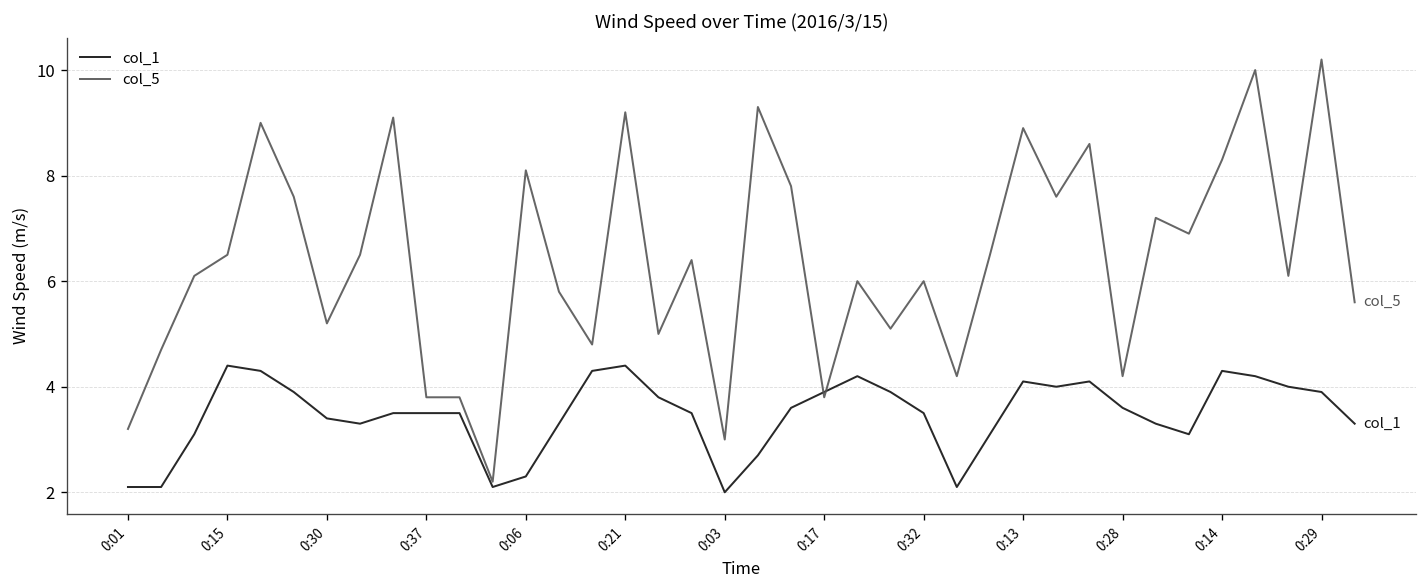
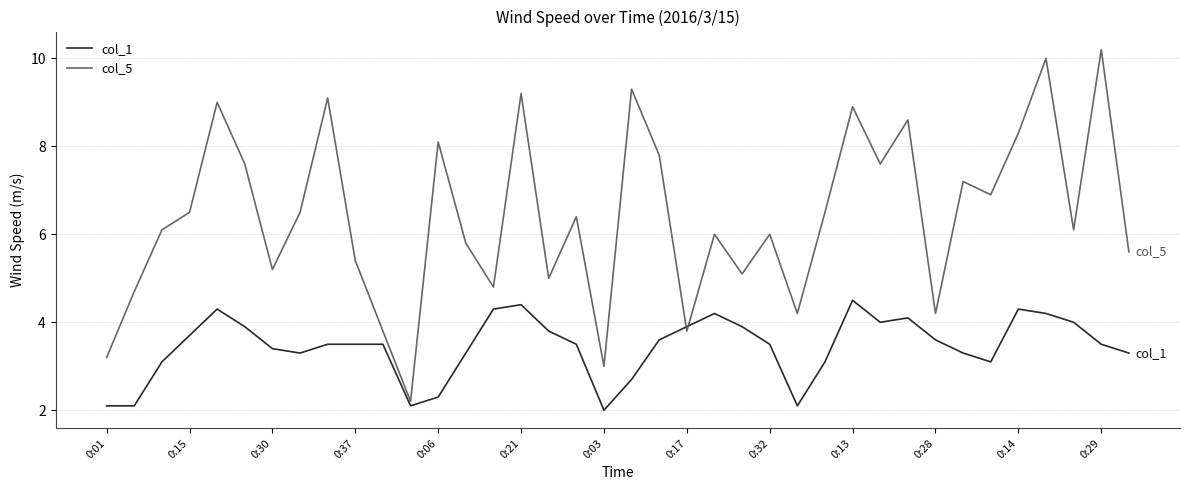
  {
    "col_1": {
      "0:01": 2.1,
-     "0:15": 4.4,
+     "0:15": 3.7,
      "0:30": 3.4,
      "0:37": 3.5,
      "0:06": 2.3,
      "0:21": 4.4,
      "0:03": 2.0,
      "0:17": 3.9,
      "0:32": 3.5,
-     "0:13": 4.1,
+     "0:13": 4.5,
      "0:28": 3.6,
      "0:14": 4.3,
-     "0:29": 3.9
+     "0:29": 3.5
    },
    "col_5": {
      "0:01": 3.2,
      "0:15": 6.5,
      "0:30": 5.2,
-     "0:37": 3.8,
+     "0:37": 5.4,
      "0:06": 8.1,
      "0:21": 9.2,
      "0:03": 3.0,
      "0:17": 3.8,
      "0:32": 6.0,
      "0:13": 8.9,
      "0:28": 4.2,
      "0:14": 8.3,
      "0:29": 10.2
    }
  }
